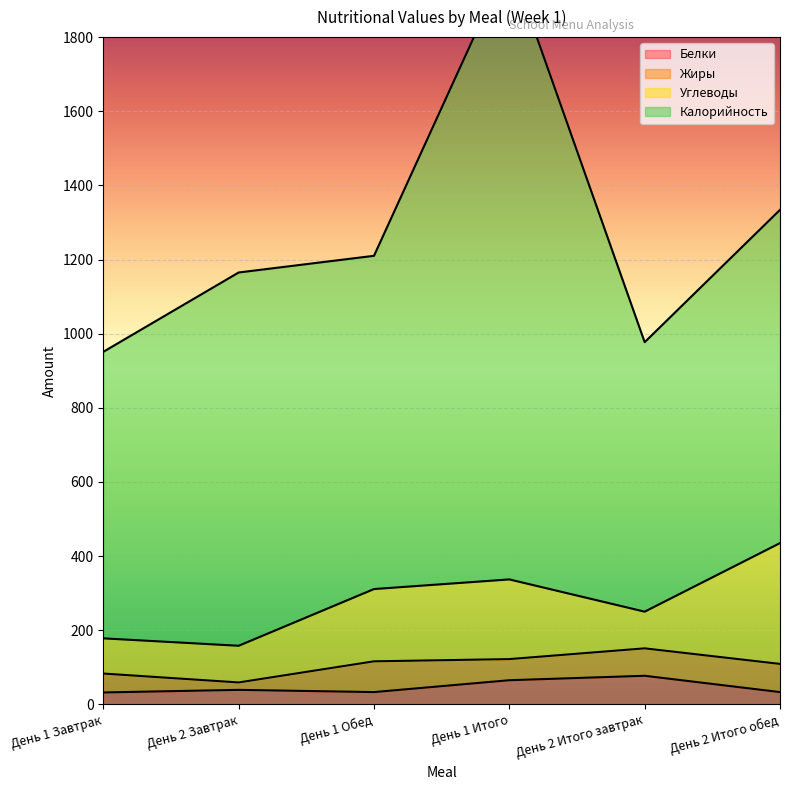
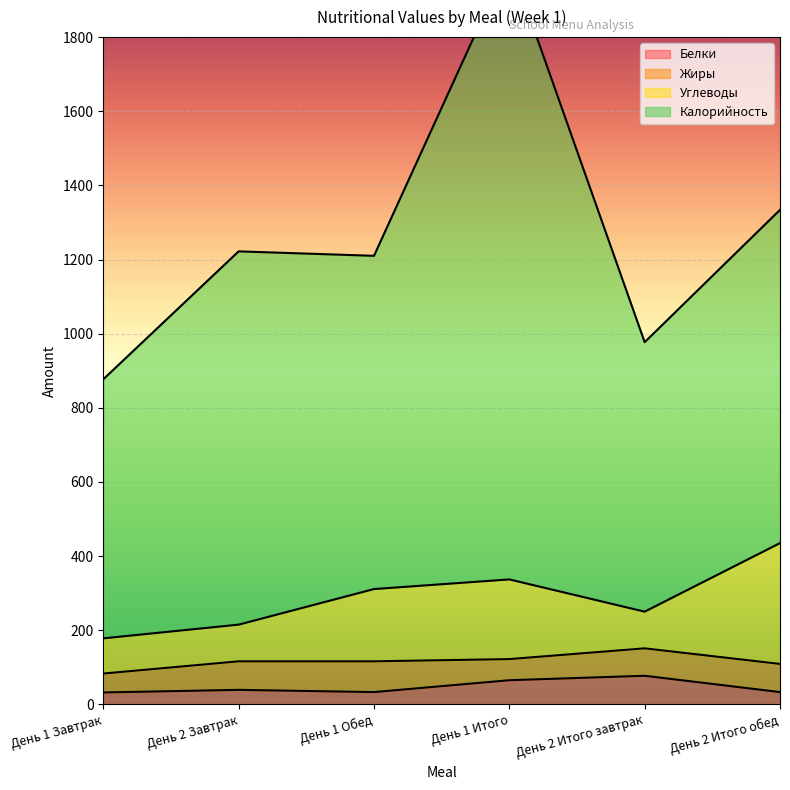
  {
    "Белки": {
      "День 1 Завтрак": 30,
      "День 2 Завтрак": 40,
      "День 1 Обед": 30,
      "День 1 Итого": 70,
      "День 2 Итого завтрак": 80,
      "День 2 Итого обед": 30
    },
    "Жиры": {
      "День 1 Завтрак": 50,
-     "День 2 Завтрак": 20,
+     "День 2 Завтрак": 80,
      "День 1 Обед": 80,
      "День 1 Итого": 60,
      "День 2 Итого завтрак": 70,
      "День 2 Итого обед": 80
    },
    "Углеводы": {
      "День 1 Завтрак": 100,
      "День 2 Завтрак": 100,
      "День 1 Обед": 200,
      "День 1 Итого": 220,
      "День 2 Итого завтрак": 100,
      "День 2 Итого обед": 330
    },
    "Калорийность": {
-     "День 1 Завтрак": 770,
+     "День 1 Завтрак": 700,
      "День 2 Завтрак": 1010,
      "День 1 Обед": 900,
      "День 2 Итого завтрак": 730,
      "День 2 Итого обед": 900
    }
  }
